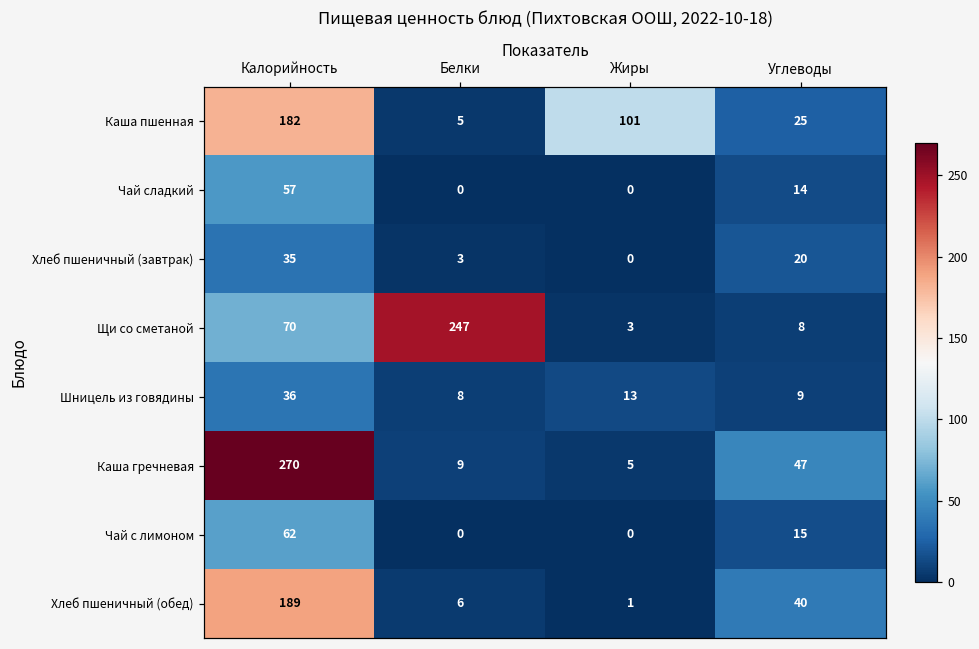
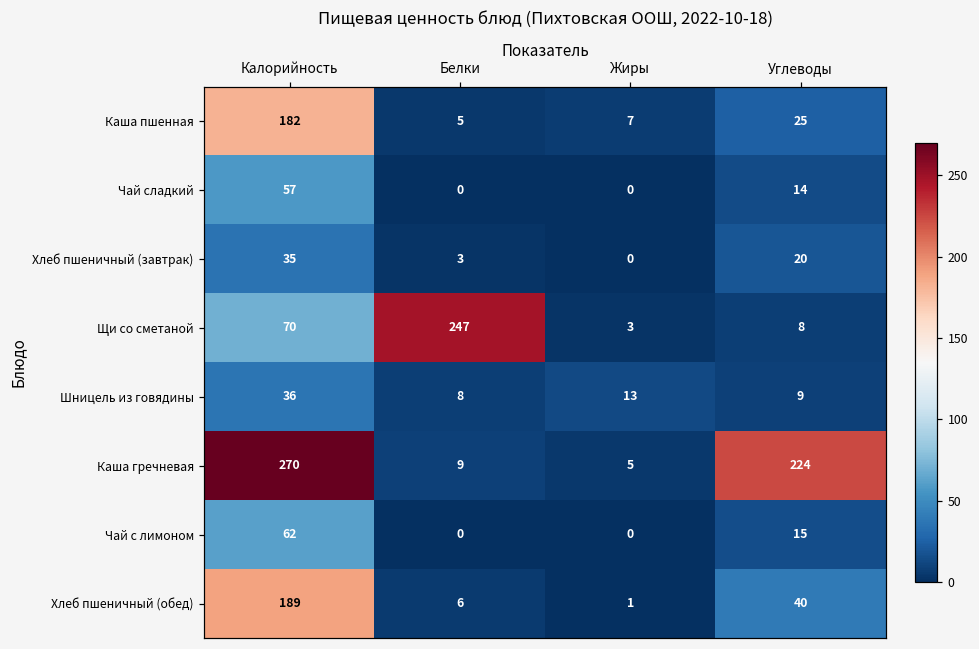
  {
    "Каша пшенная": {
      "Калорийность": 182,
      "Белки": 5,
-     "Жиры": 101,
+     "Жиры": 7,
      "Углеводы": 25
    },
    "Чай сладкий": {
      "Калорийность": 57,
      "Белки": 0,
      "Жиры": 0,
      "Углеводы": 14
    },
    "Хлеб пшеничный (завтрак)": {
      "Калорийность": 35,
      "Белки": 3,
      "Жиры": 0,
      "Углеводы": 20
    },
    "Щи со сметаной": {
      "Калорийность": 70,
      "Белки": 247,
      "Жиры": 3,
      "Углеводы": 8
    },
    "Шницель из говядины": {
      "Калорийность": 36,
      "Белки": 8,
      "Жиры": 13,
      "Углеводы": 9
    },
    "Каша гречневая": {
      "Калорийность": 270,
      "Белки": 9,
      "Жиры": 5,
-     "Углеводы": 47
+     "Углеводы": 224
    },
    "Чай с лимоном": {
      "Калорийность": 62,
      "Белки": 0,
      "Жиры": 0,
      "Углеводы": 15
    },
    "Хлеб пшеничный (обед)": {
      "Калорийность": 189,
      "Белки": 6,
      "Жиры": 1,
      "Углеводы": 40
    }
  }
